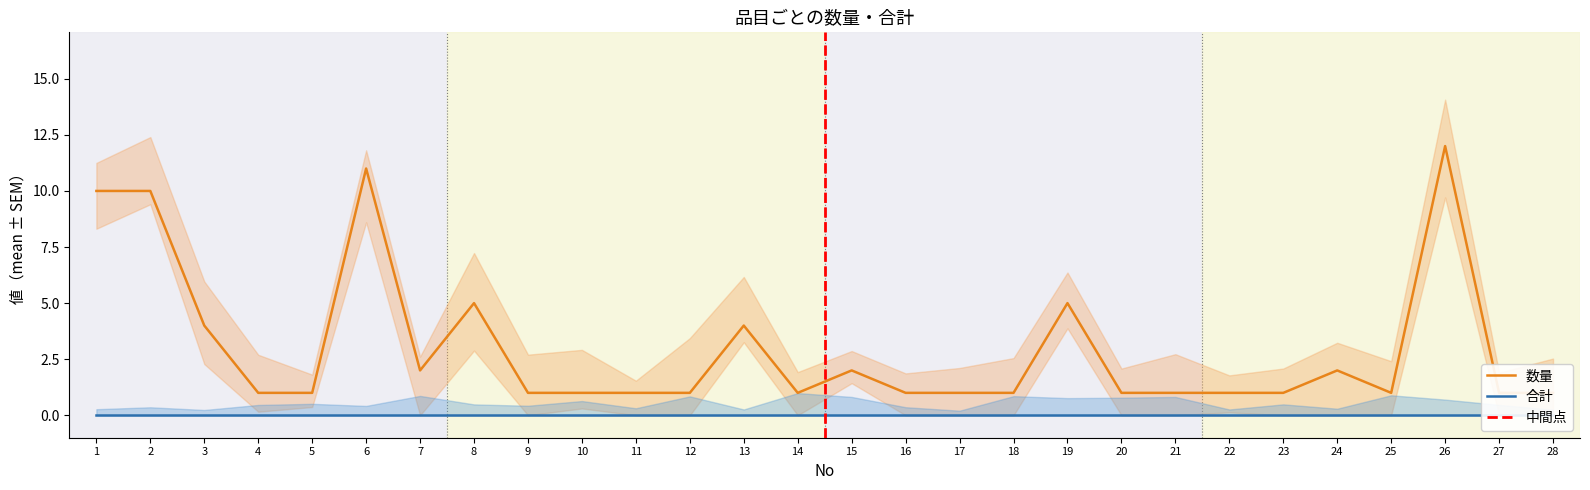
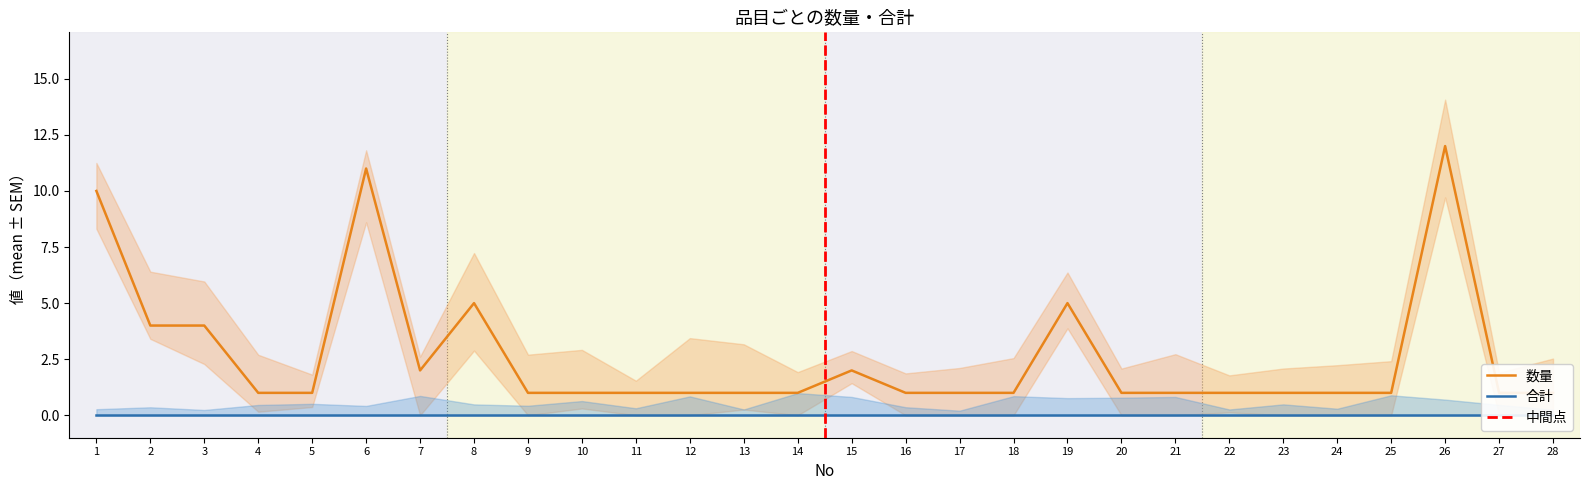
  {
    "数量": {
      "1": 10,
-     "2": 10,
+     "2": 4,
      "3": 4,
      "4": 1,
      "5": 1,
      "6": 11,
      "7": 2,
      "8": 5,
      "9": 1,
      "10": 1,
      "11": 1,
      "12": 1,
-     "13": 4,
+     "13": 1,
      "15": 2,
      "16": 1,
      "17": 1,
      "18": 1,
      "19": 5,
      "20": 1,
      "21": 1,
      "22": 1,
      "23": 1,
-     "24": 2,
+     "24": 1,
      "26": 12
    },
    "合計": {
      "1": 0,
      "2": 0,
      "3": 0,
      "4": 0,
      "5": 0,
      "6": 0,
      "7": 0,
      "8": 0,
      "9": 0,
      "10": 0,
      "11": 0,
      "12": 0,
      "13": 0,
      "14": 0,
      "15": 0,
      "16": 0,
      "17": 0,
      "18": 0,
      "19": 0,
      "20": 0,
      "21": 0,
      "22": 0,
      "23": 0,
      "24": 0,
      "25": 0,
      "26": 0
    }
  }
